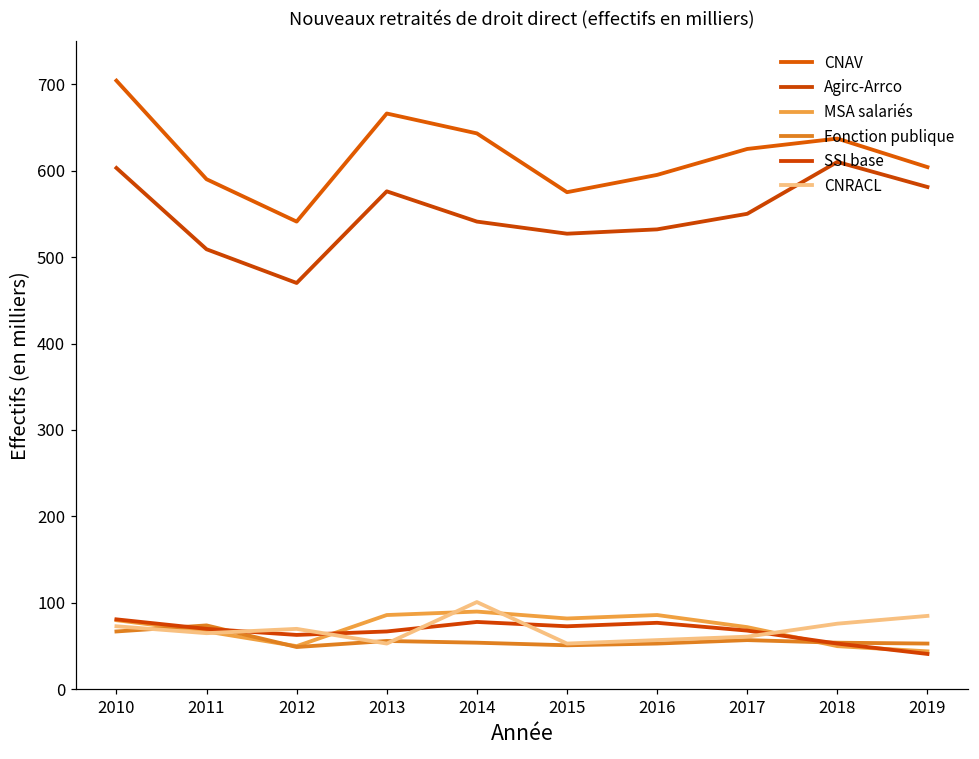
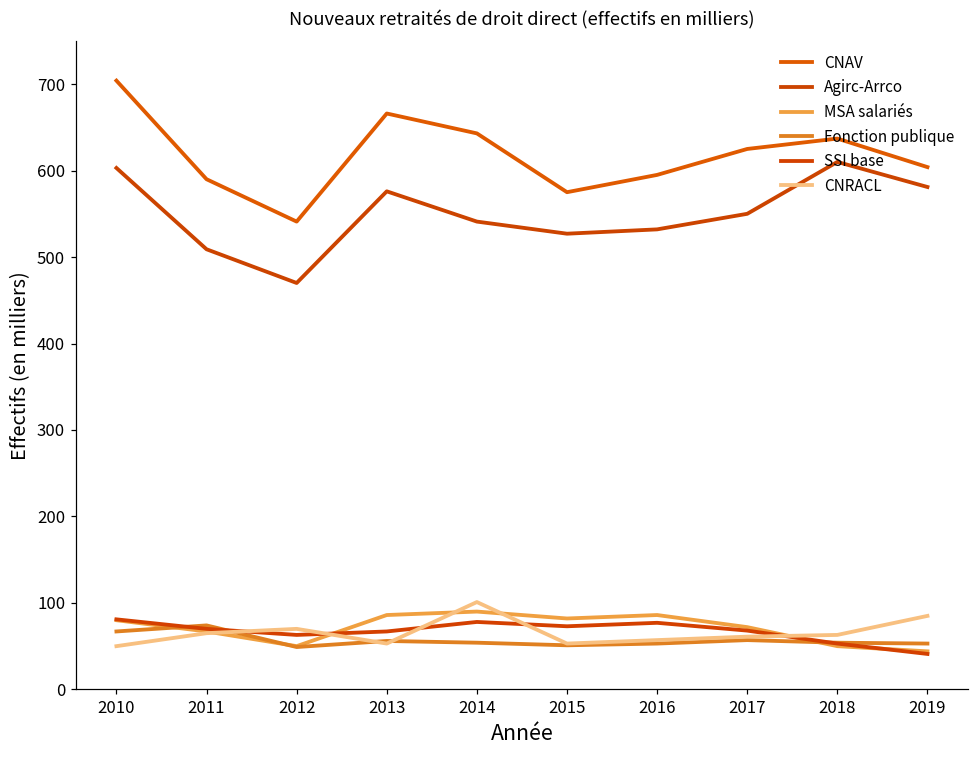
  {
    "CNRACL": {
-     "2010": 70,
+     "2010": 50,
      "2012": 70,
      "2014": 100,
      "2016": 60,
      "2017": 60,
-     "2018": 80,
+     "2018": 60,
      "2019": 90
    }
  }
